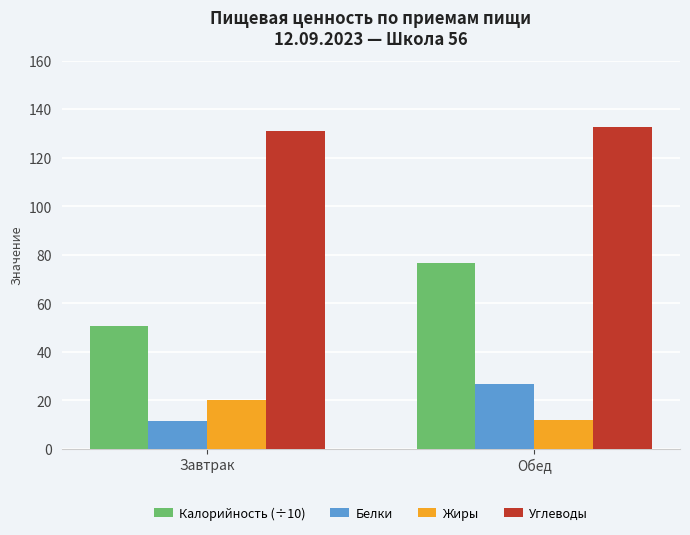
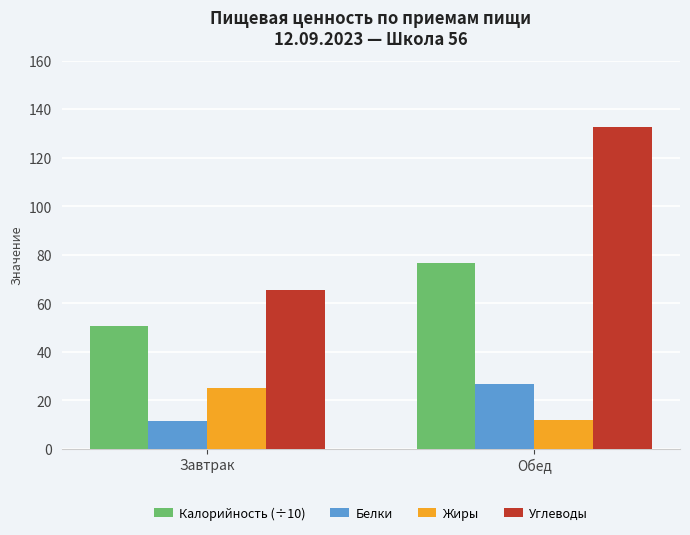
  {
    "Калорийность (÷10)": {
      "Завтрак": 51,
      "Обед": 76
    },
    "Белки": {
      "Завтрак": 11,
      "Обед": 27
    },
    "Жиры": {
-     "Завтрак": 20,
+     "Завтрак": 25,
      "Обед": 12
    },
    "Углеводы": {
-     "Завтрак": 131,
+     "Завтрак": 65,
      "Обед": 133
    }
  }
